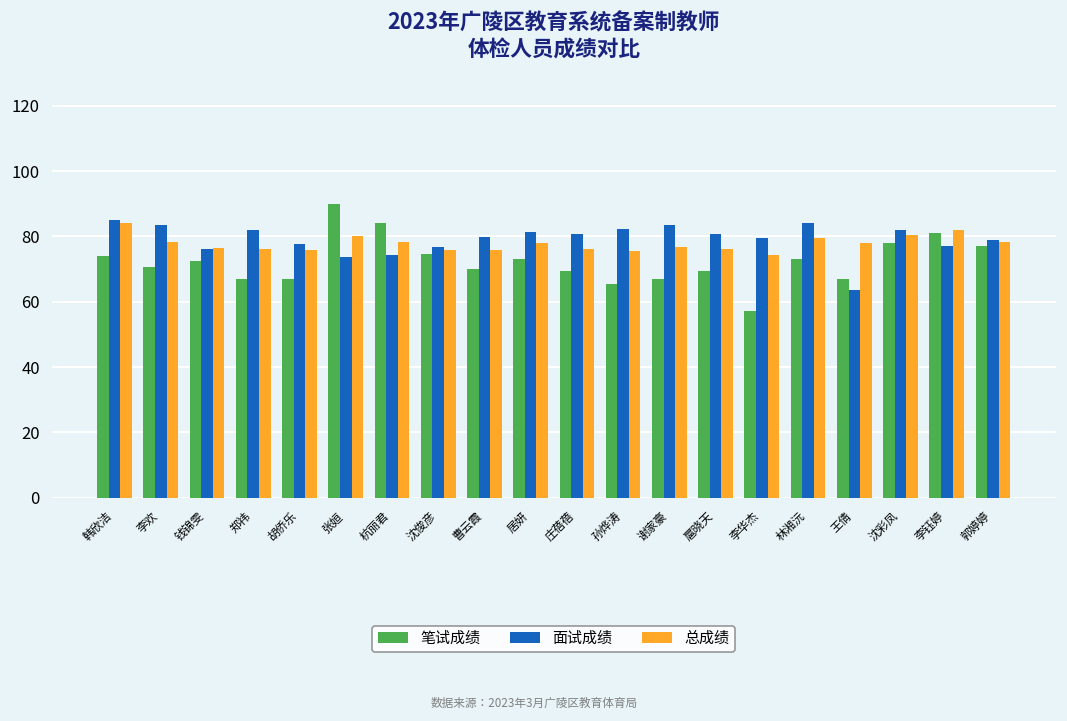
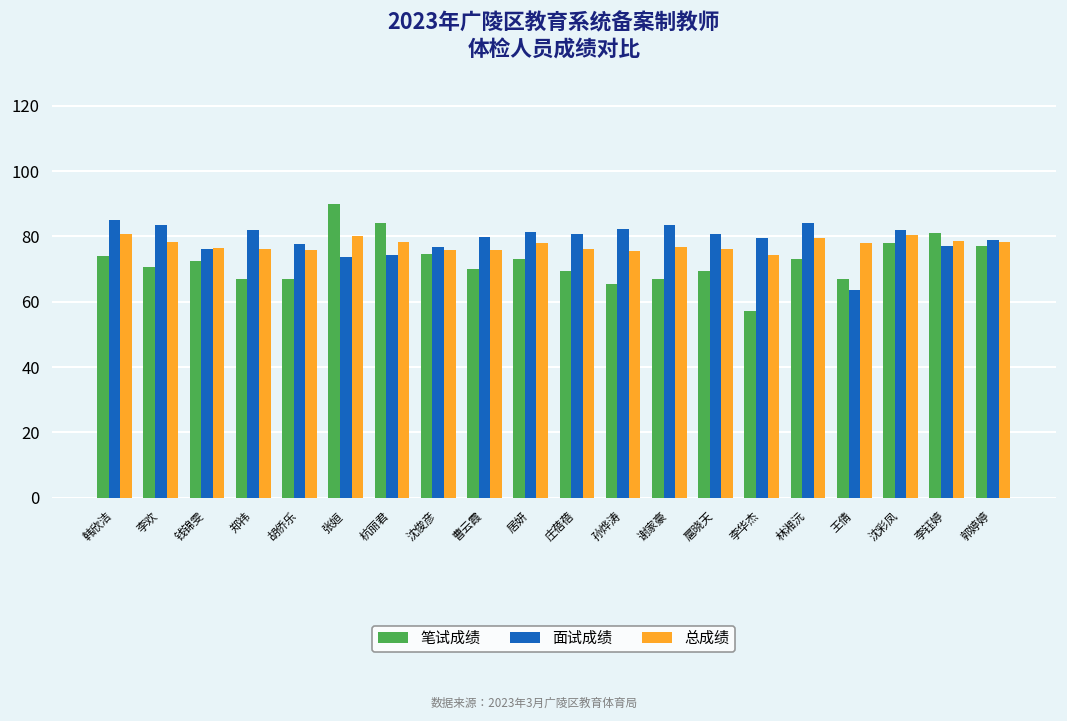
  {
    "笔试成绩": {
      "韩欣洁": 74,
      "李欢": 71,
      "钱锦雯": 73,
      "郑祎": 67,
      "胡侨乐": 67,
      "张姮": 90,
      "杭丽君": 84,
      "沈俊彦": 75,
      "曹云霞": 70,
      "居妍": 73,
      "庄蓓蓓": 70,
      "孙烨涛": 66,
      "谢家豪": 67,
      "扈晓天": 70,
      "李华杰": 57,
      "林湘沅": 73,
      "王倩": 67,
      "沈彩凤": 78,
      "李钰婷": 81,
      "郭婷婷": 77
    },
    "面试成绩": {
      "韩欣洁": 85,
      "李欢": 83,
      "钱锦雯": 76,
      "郑祎": 82,
      "胡侨乐": 78,
      "张姮": 74,
      "杭丽君": 74,
      "沈俊彦": 77,
      "曹云霞": 80,
      "居妍": 81,
      "庄蓓蓓": 81,
      "孙烨涛": 82,
      "谢家豪": 83,
      "扈晓天": 81,
      "李华杰": 79,
      "林湘沅": 84,
      "王倩": 64,
      "沈彩凤": 82,
      "李钰婷": 77,
      "郭婷婷": 79
    },
    "总成绩": {
-     "韩欣洁": 84,
+     "韩欣洁": 81,
      "李欢": 78,
      "钱锦雯": 76,
      "郑祎": 76,
      "胡侨乐": 76,
      "张姮": 80,
      "杭丽君": 78,
      "沈俊彦": 76,
      "曹云霞": 76,
      "居妍": 78,
      "庄蓓蓓": 76,
      "孙烨涛": 76,
      "谢家豪": 77,
      "扈晓天": 76,
      "李华杰": 74,
      "林湘沅": 80,
      "王倩": 78,
      "沈彩凤": 80,
-     "李钰婷": 82,
+     "李钰婷": 79,
      "郭婷婷": 78
    }
  }
